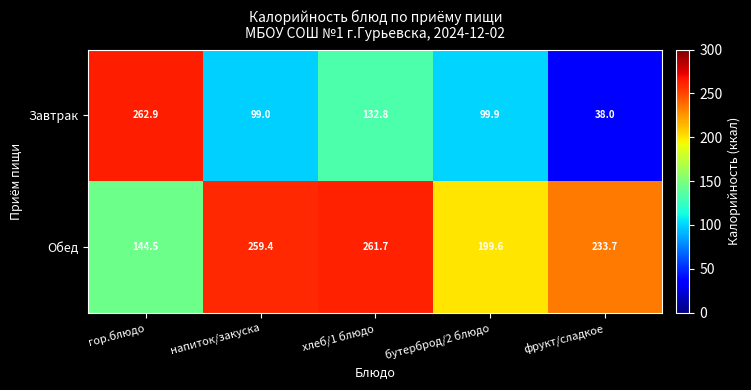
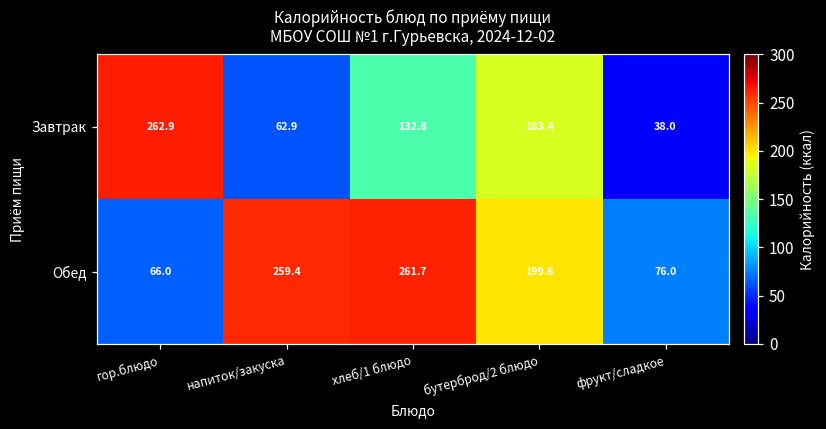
  {
    "Завтрак": {
      "гор.блюдо": 262.9,
-     "напиток/закуска": 99.0,
+     "напиток/закуска": 62.9,
      "хлеб/1 блюдо": 132.8,
-     "бутерброд/2 блюдо": 99.9,
+     "бутерброд/2 блюдо": 183.4,
      "фрукт/сладкое": 38.0
    },
    "Обед": {
-     "гор.блюдо": 144.5,
+     "гор.блюдо": 66.0,
      "напиток/закуска": 259.4,
      "хлеб/1 блюдо": 261.7,
      "бутерброд/2 блюдо": 199.6,
-     "фрукт/сладкое": 233.7
+     "фрукт/сладкое": 76.0
    }
  }
